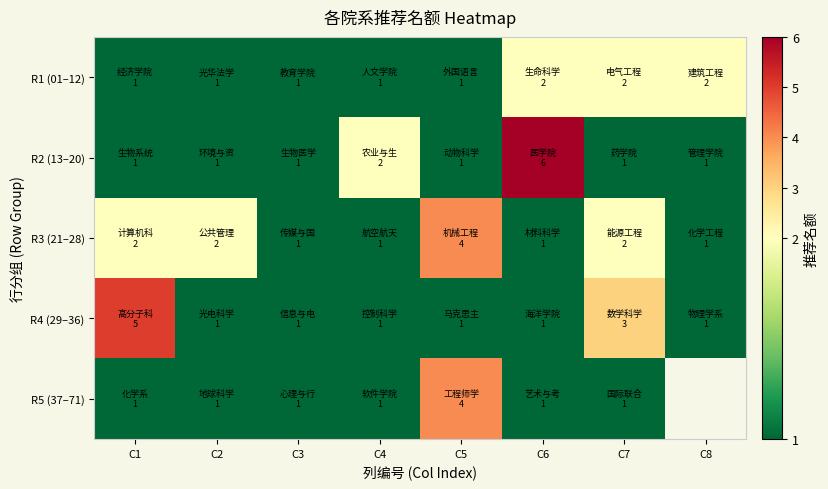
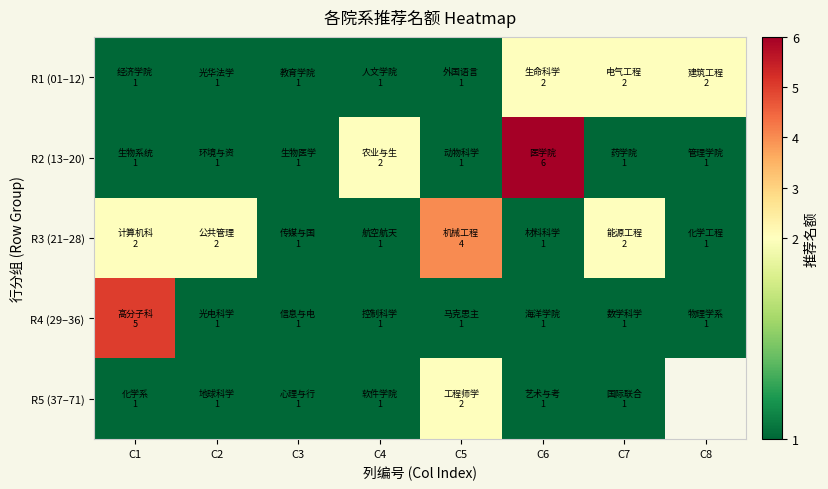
  {
    "R1 (01–12)": {
      "C1": 1,
      "C2": 1,
      "C3": 1,
      "C4": 1,
      "C5": 1,
      "C6": 2,
      "C7": 2,
      "C8": 2
    },
    "R2 (13–20)": {
      "C1": 1,
      "C2": 1,
      "C3": 1,
      "C4": 2,
      "C5": 1,
      "C6": 6,
      "C7": 1,
      "C8": 1
    },
    "R3 (21–28)": {
      "C1": 2,
      "C2": 2,
      "C3": 1,
      "C4": 1,
      "C5": 4,
      "C6": 1,
      "C7": 2,
      "C8": 1
    },
    "R4 (29–36)": {
      "C1": 5,
      "C2": 1,
      "C3": 1,
      "C4": 1,
      "C5": 1,
      "C6": 1,
-     "C7": 3,
+     "C7": 1,
      "C8": 1
    },
    "R5 (37–71)": {
      "C1": 1,
      "C2": 1,
      "C3": 1,
      "C4": 1,
-     "C5": 4,
+     "C5": 2,
      "C6": 1,
      "C7": 1
    }
  }
